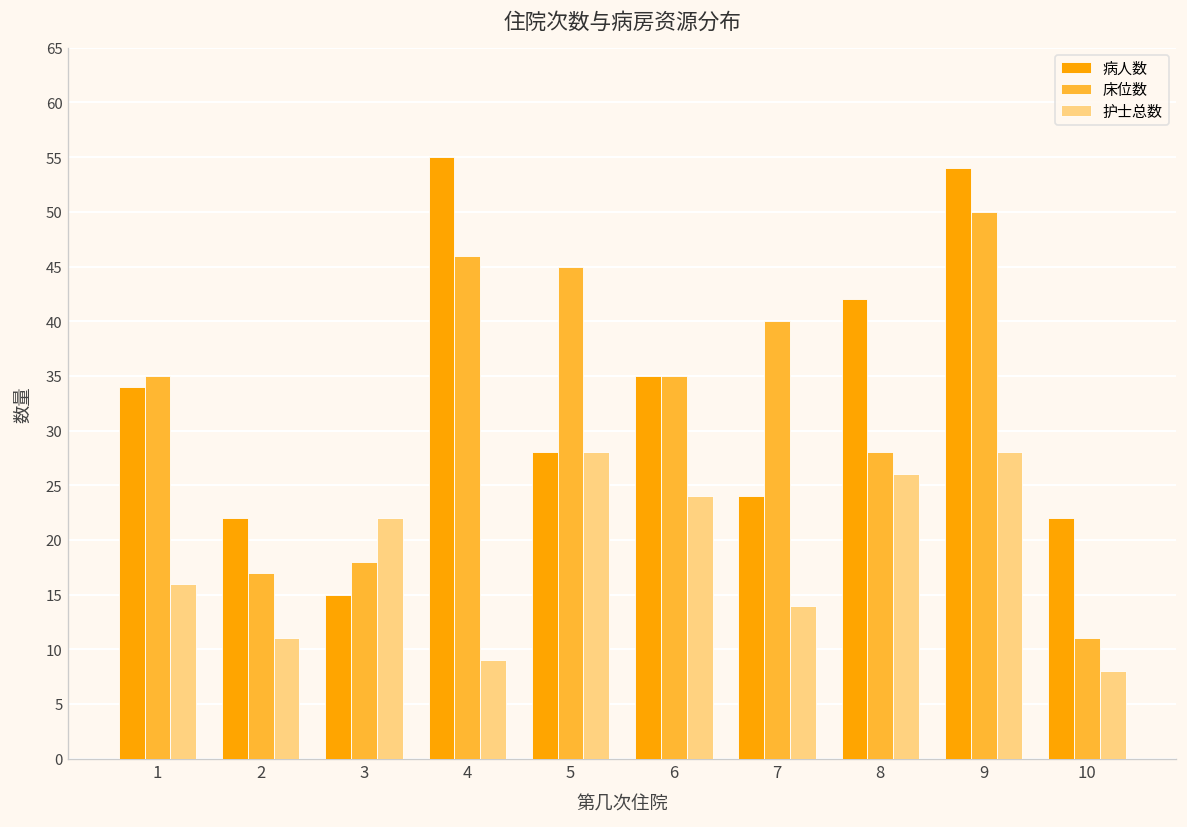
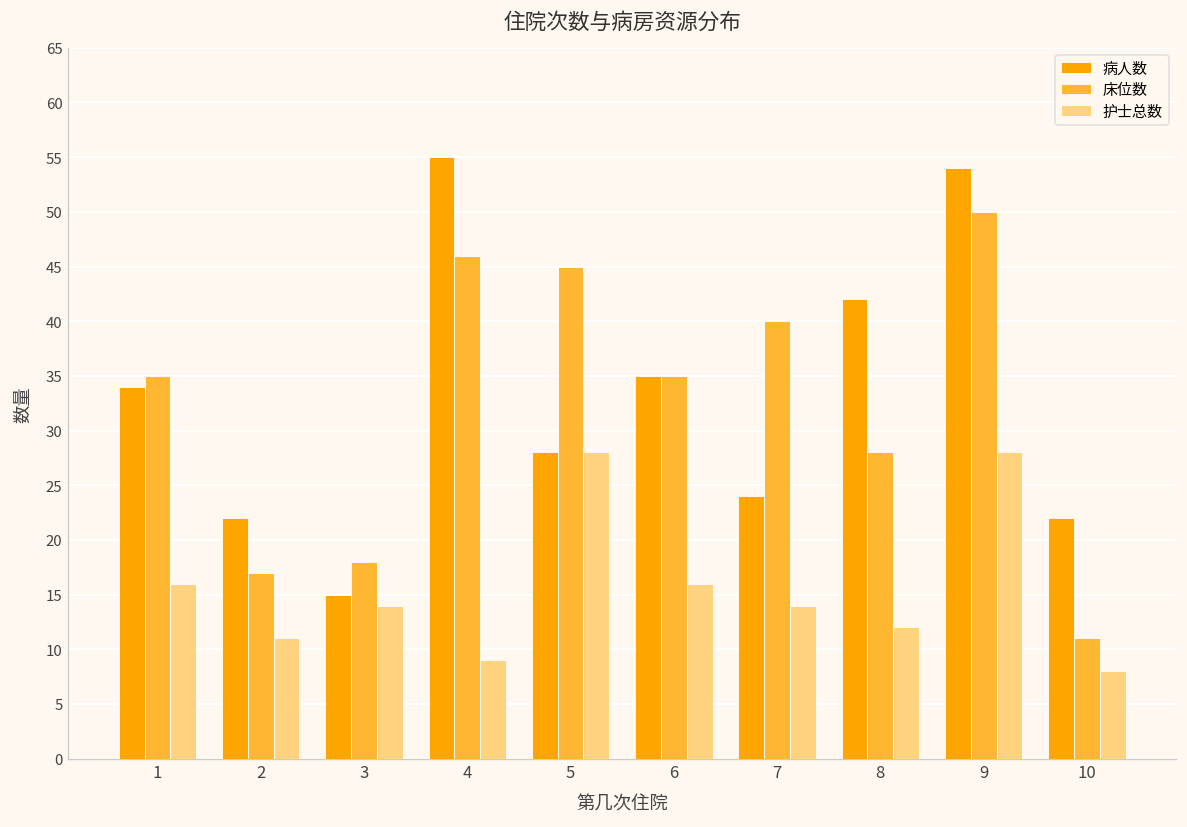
  {
    "护士总数": {
      "1": 16,
      "2": 11,
-     "3": 22,
+     "3": 14,
      "4": 9,
      "5": 28,
-     "6": 24,
+     "6": 16,
      "7": 14,
-     "8": 26,
+     "8": 12,
      "9": 28,
      "10": 8
    }
  }
